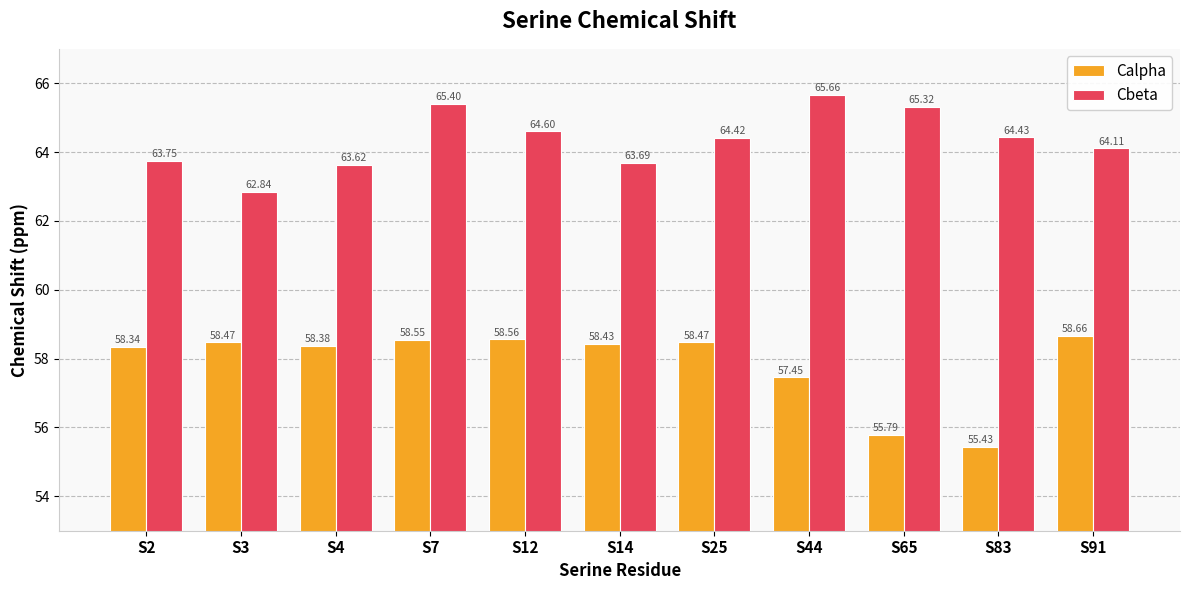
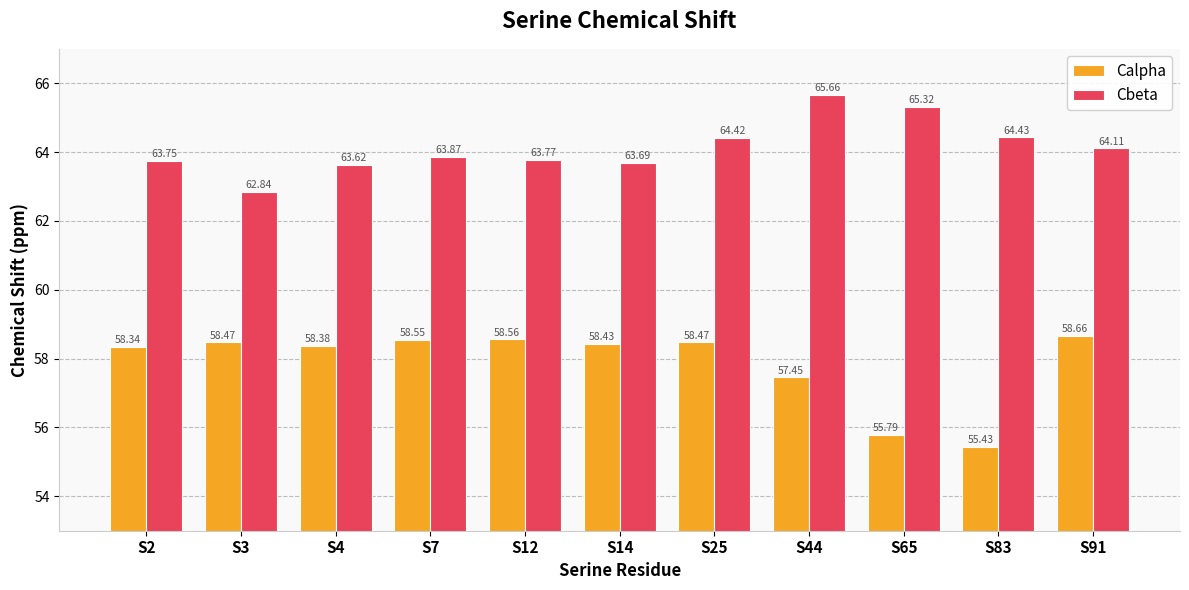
  {
    "Calpha": {
      "S2": 58.34,
      "S3": 58.47,
      "S4": 58.38,
      "S7": 58.55,
      "S12": 58.56,
      "S14": 58.43,
      "S25": 58.47,
      "S44": 57.45,
      "S65": 55.79,
      "S83": 55.43,
      "S91": 58.66
    },
    "Cbeta": {
      "S2": 63.75,
      "S3": 62.84,
      "S4": 63.62,
-     "S7": 65.40,
-     "S12": 64.60,
+     "S7": 63.87,
+     "S12": 63.77,
      "S14": 63.69,
      "S25": 64.42,
      "S44": 65.66,
      "S65": 65.32,
      "S83": 64.43,
      "S91": 64.11
    }
  }
